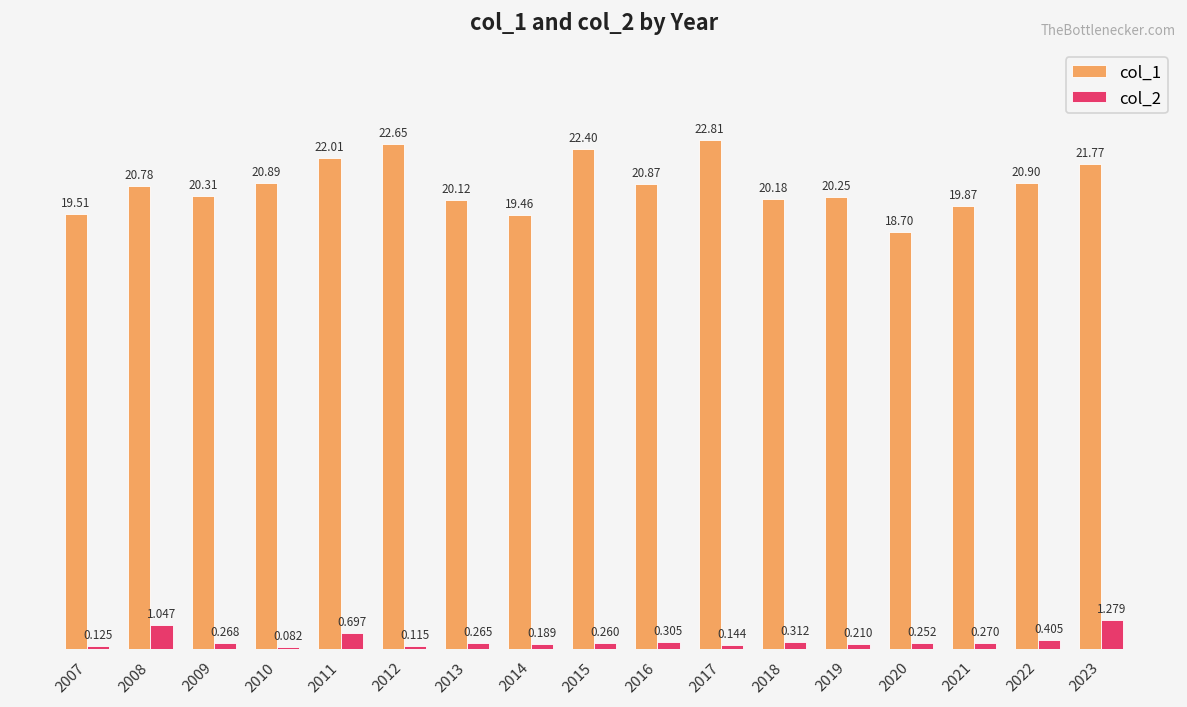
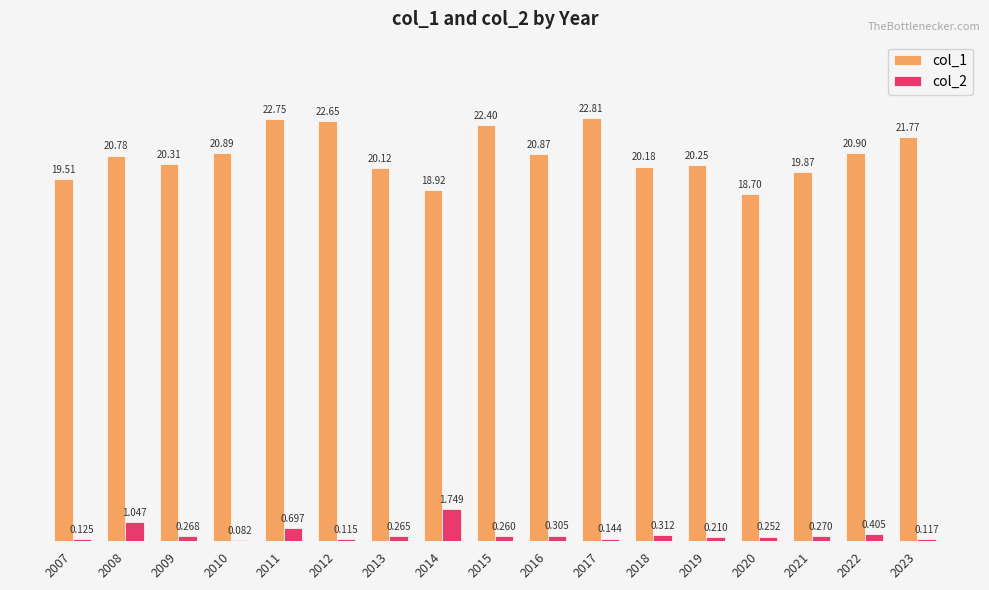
  {
    "col_1": {
      "2007": 19.51,
      "2008": 20.78,
      "2009": 20.31,
      "2010": 20.89,
-     "2011": 22.01,
+     "2011": 22.75,
      "2012": 22.65,
      "2013": 20.12,
-     "2014": 19.46,
+     "2014": 18.92,
      "2015": 22.40,
      "2016": 20.87,
      "2017": 22.81,
      "2018": 20.18,
      "2019": 20.25,
      "2020": 18.70,
      "2021": 19.87,
      "2022": 20.90,
      "2023": 21.77
    },
    "col_2": {
      "2007": 0.125,
      "2008": 1.047,
      "2009": 0.268,
      "2010": 0.082,
      "2011": 0.697,
      "2012": 0.115,
      "2013": 0.265,
-     "2014": 0.189,
+     "2014": 1.749,
      "2015": 0.260,
      "2016": 0.305,
      "2017": 0.144,
      "2018": 0.312,
      "2019": 0.210,
      "2020": 0.252,
      "2021": 0.270,
      "2022": 0.405,
-     "2023": 1.279
+     "2023": 0.117
    }
  }
